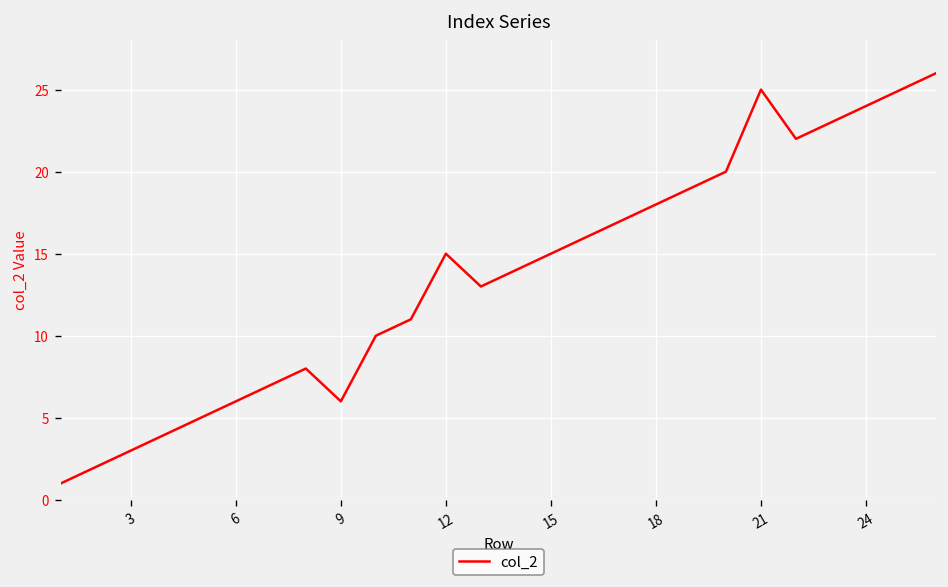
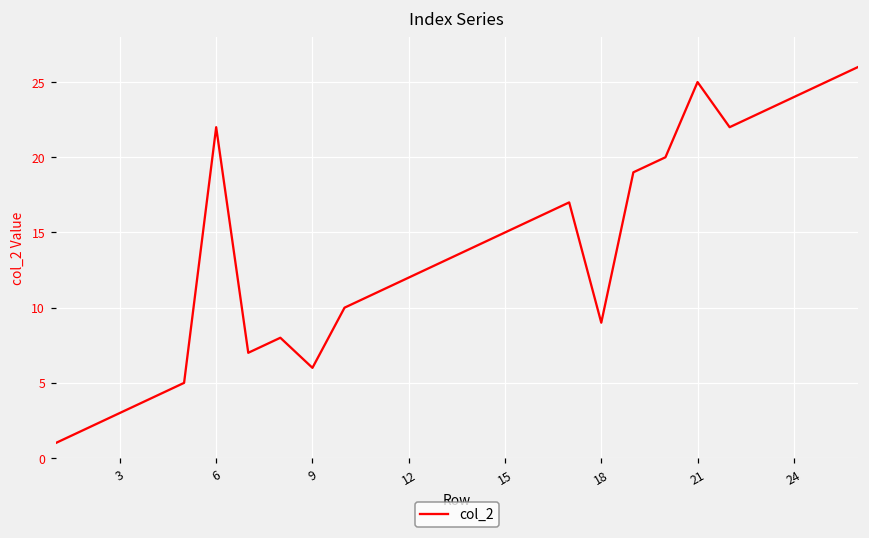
  {
    "3": 3,
-   "6": 6,
+   "6": 22,
    "9": 6,
-   "12": 15,
+   "12": 12,
    "15": 15,
-   "18": 18,
+   "18": 9,
    "21": 25,
    "24": 24
  }
